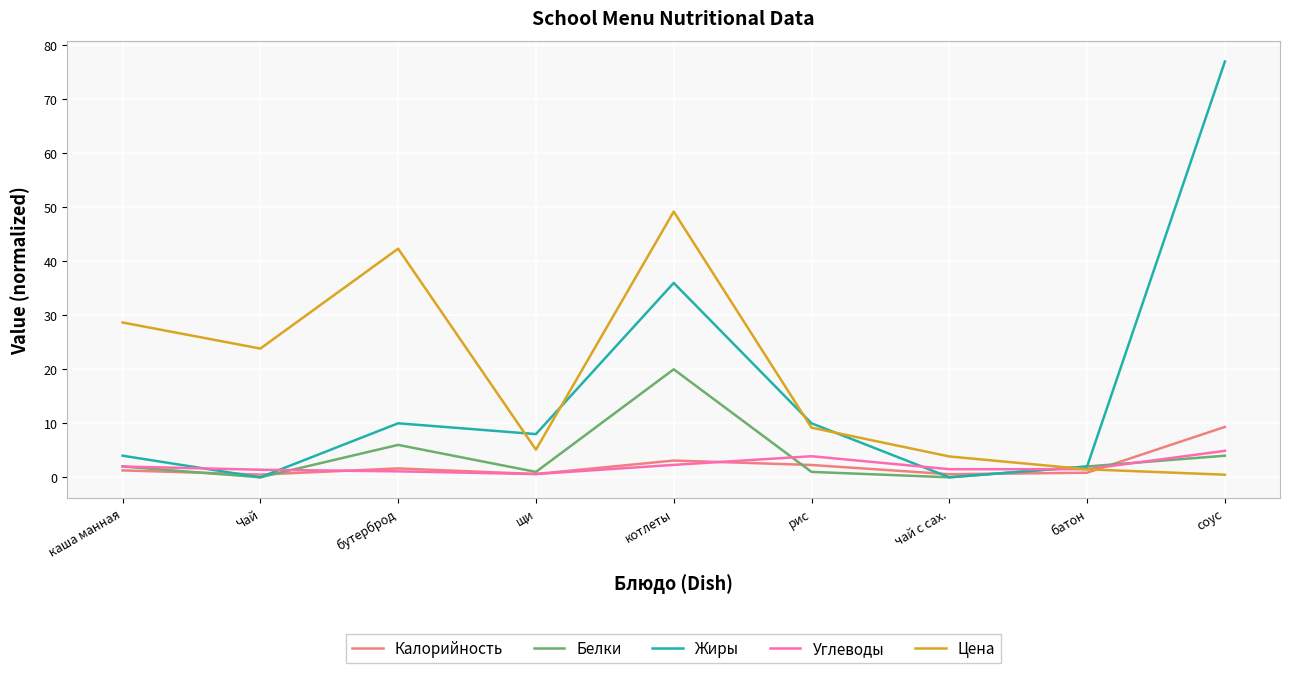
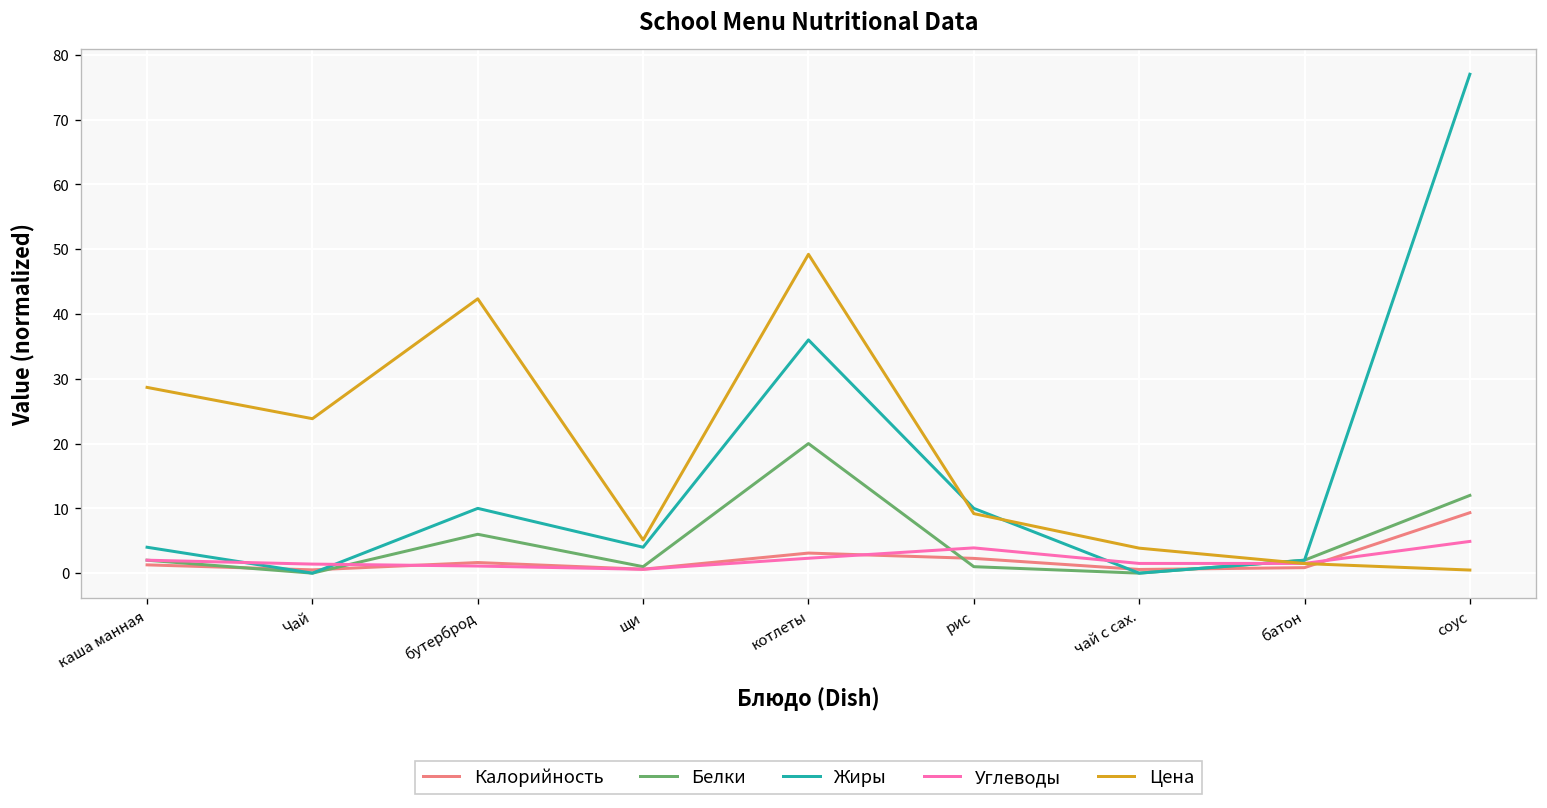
  {
    "Белки": {
      "бутерброд": 6,
      "котлеты": 20,
      "рис": 1,
-     "соус": 4
+     "соус": 12
    },
    "Жиры": {
      "каша манная": 4,
      "бутерброд": 10,
-     "щи": 8,
+     "щи": 4,
      "котлеты": 36,
      "рис": 10,
      "соус": 77
    },
    "Цена": {
      "каша манная": 29,
      "Чай": 24,
      "бутерброд": 42,
      "щи": 5,
      "котлеты": 49,
      "рис": 9,
      "чай с сах.": 4,
      "соус": 0
    }
  }
